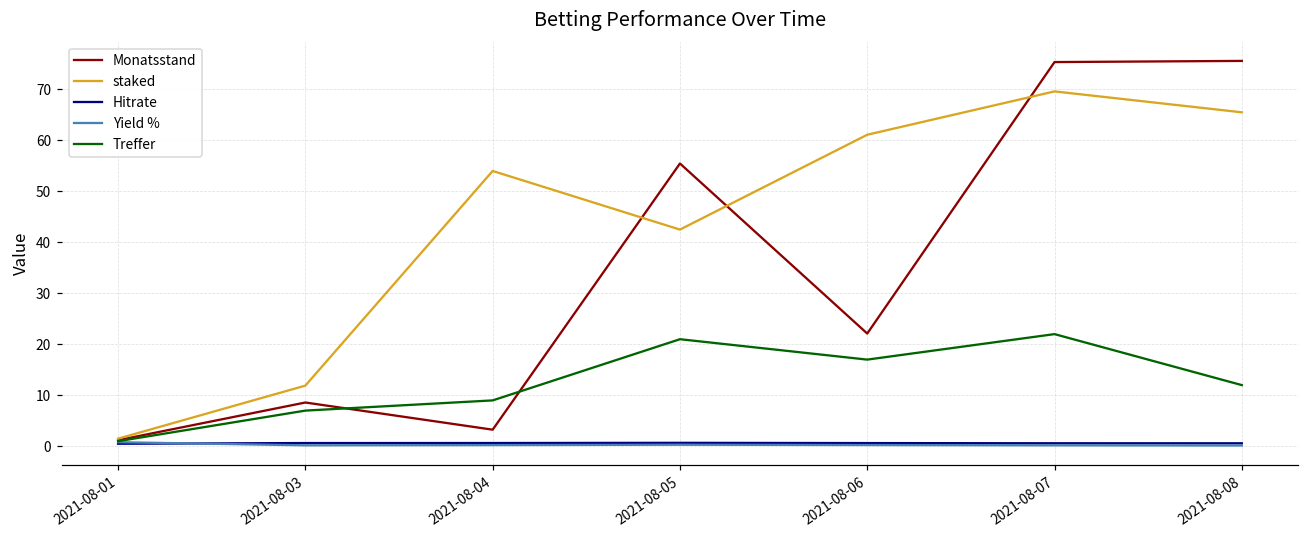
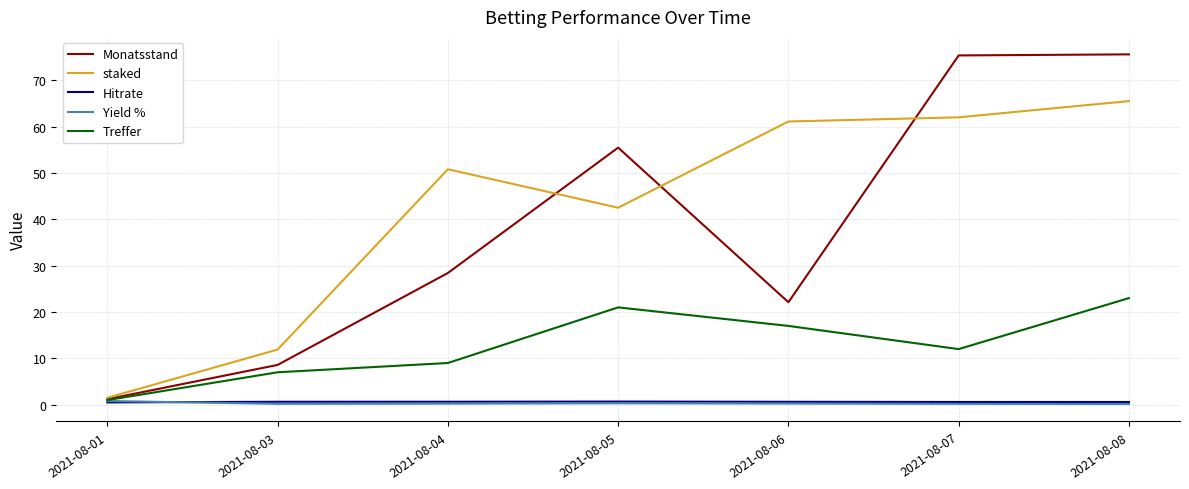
  {
    "Monatsstand": {
      "2021-08-03": 9,
-     "2021-08-04": 3,
+     "2021-08-04": 28,
      "2021-08-05": 55,
      "2021-08-06": 22,
      "2021-08-07": 75,
      "2021-08-08": 76
    },
    "staked": {
      "2021-08-03": 12,
-     "2021-08-04": 54,
+     "2021-08-04": 51,
      "2021-08-05": 43,
      "2021-08-06": 61,
-     "2021-08-07": 70,
+     "2021-08-07": 62,
      "2021-08-08": 66
    },
    "Treffer": {
      "2021-08-03": 7,
      "2021-08-04": 9,
      "2021-08-05": 21,
      "2021-08-06": 17,
-     "2021-08-07": 22,
-     "2021-08-08": 12
+     "2021-08-07": 12,
+     "2021-08-08": 23
    }
  }
